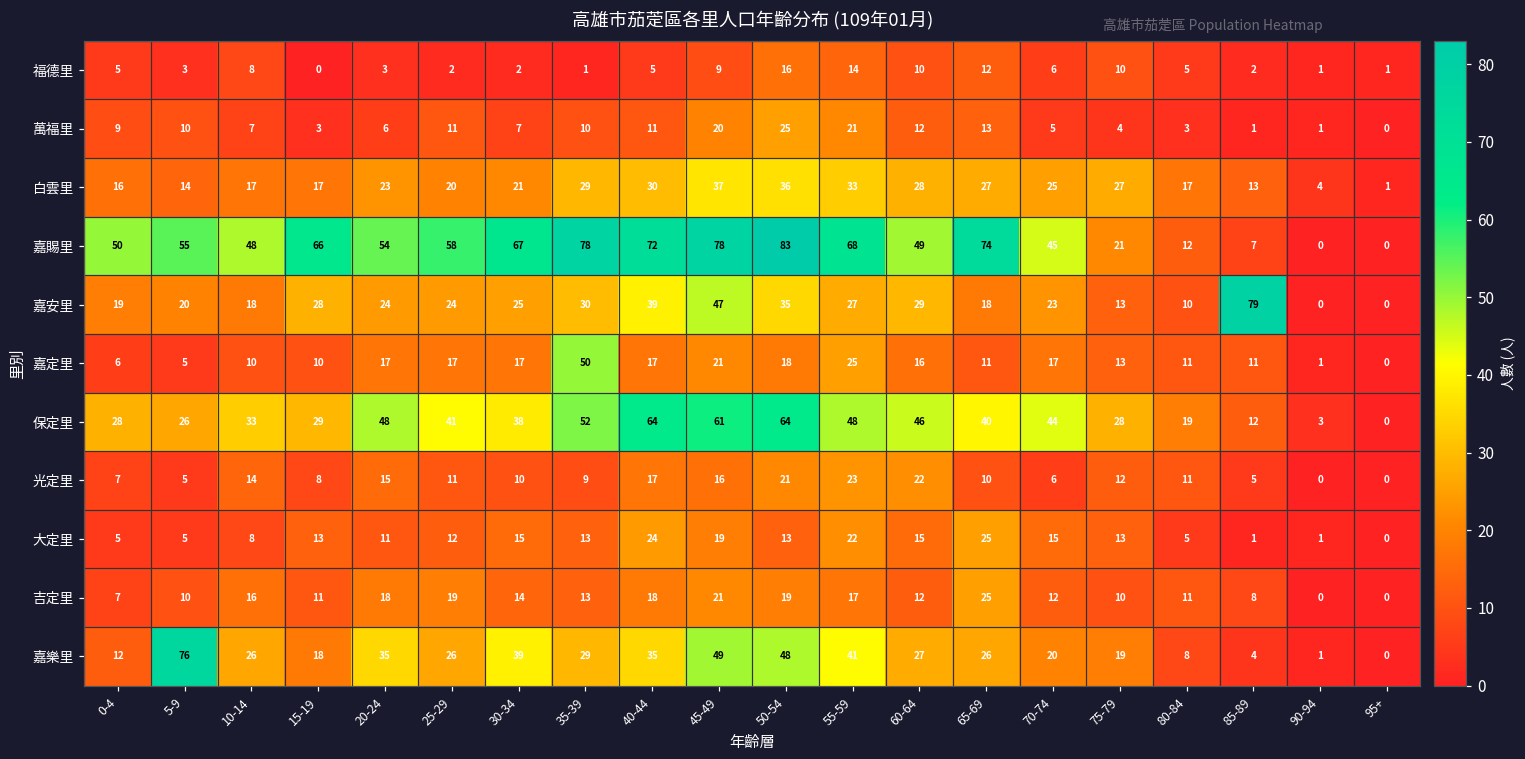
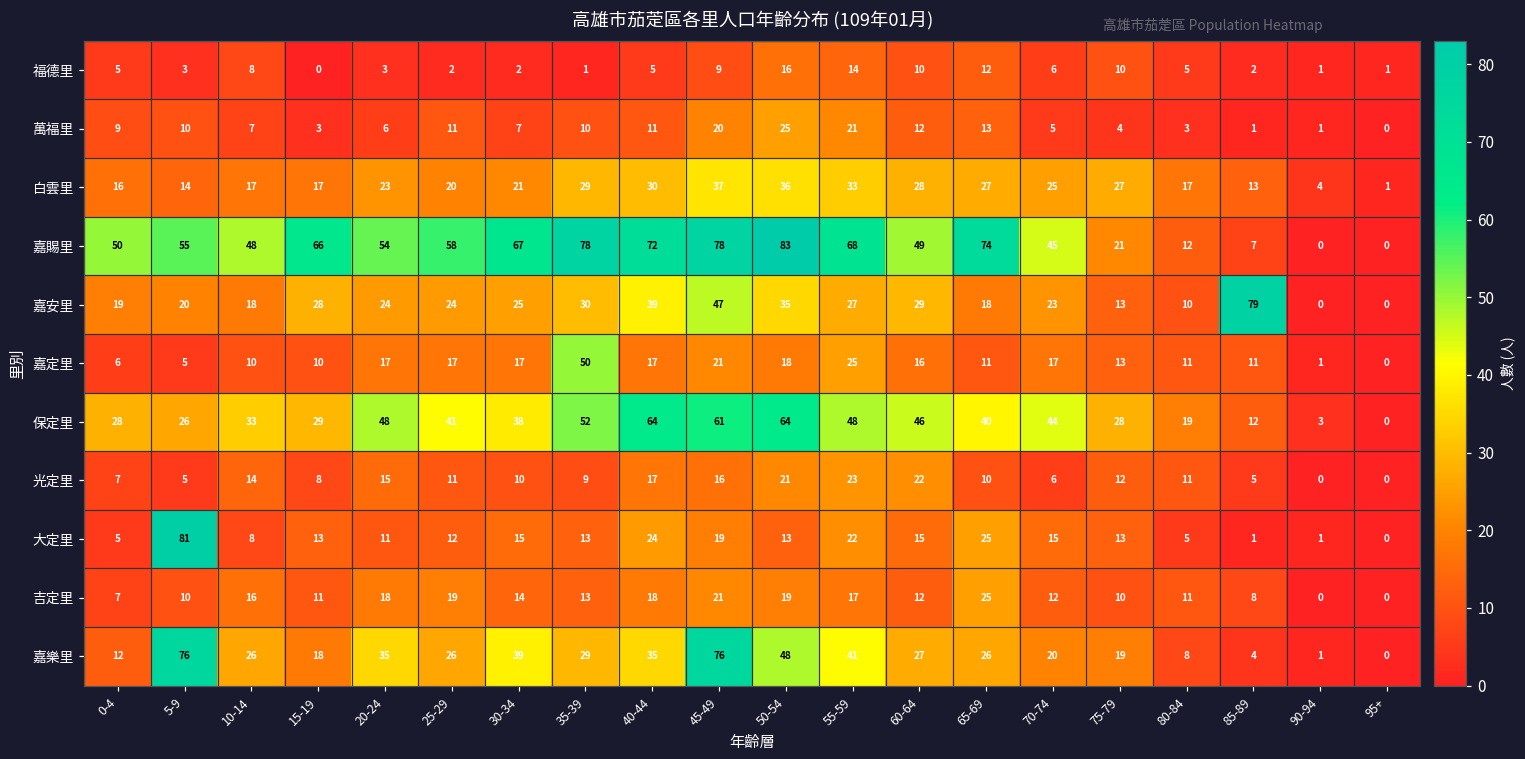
  {
    "大定里": {
      "0-4": 5,
-     "5-9": 5,
+     "5-9": 81,
      "10-14": 8,
      "15-19": 13,
      "20-24": 11,
      "25-29": 12,
      "30-34": 15,
      "35-39": 13,
      "40-44": 24,
      "45-49": 19,
      "50-54": 13,
      "55-59": 22,
      "60-64": 15,
      "65-69": 25,
      "70-74": 15,
      "75-79": 13,
      "80-84": 5,
      "85-89": 1,
      "90-94": 1,
      "95+": 0
    },
    "嘉樂里": {
      "0-4": 12,
      "5-9": 76,
      "10-14": 26,
      "15-19": 18,
      "20-24": 35,
      "25-29": 26,
      "30-34": 39,
      "35-39": 29,
      "40-44": 35,
-     "45-49": 49,
+     "45-49": 76,
      "50-54": 48,
      "55-59": 41,
      "60-64": 27,
      "65-69": 26,
      "70-74": 20,
      "75-79": 19,
      "80-84": 8,
      "85-89": 4,
      "90-94": 1,
      "95+": 0
    }
  }
